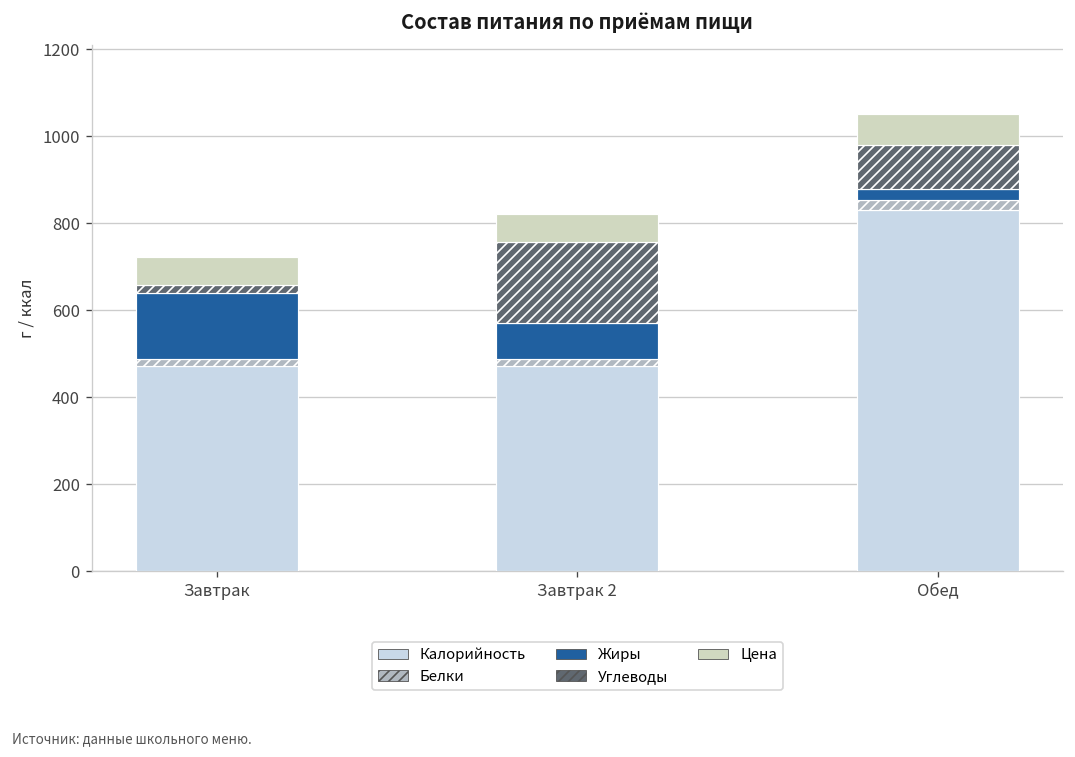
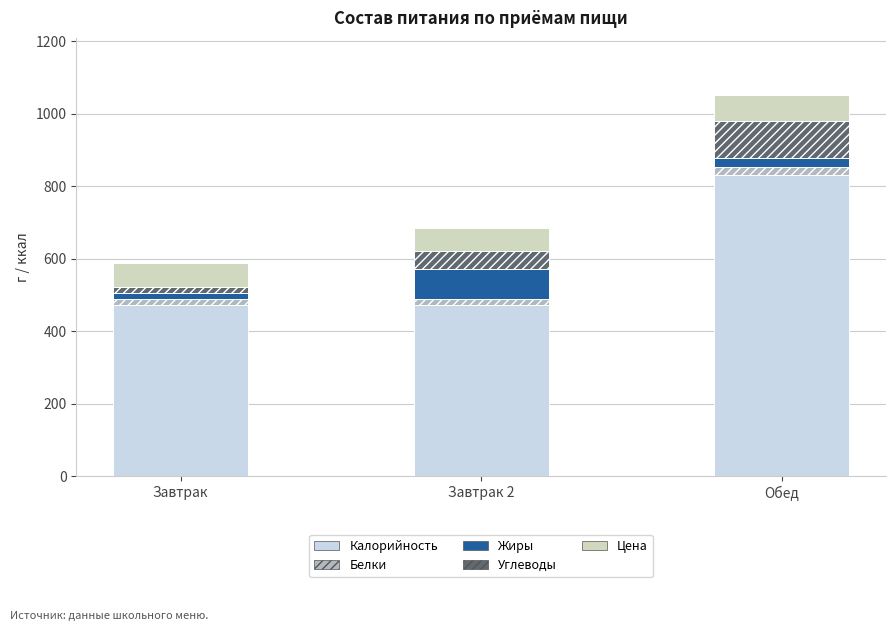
  {
    "Жиры": {
-     "Завтрак": 150,
+     "Завтрак": 20,
      "Завтрак 2": 80,
      "Обед": 30
    },
    "Углеводы": {
      "Завтрак": 20,
-     "Завтрак 2": 190,
+     "Завтрак 2": 50,
      "Обед": 100
    }
  }
